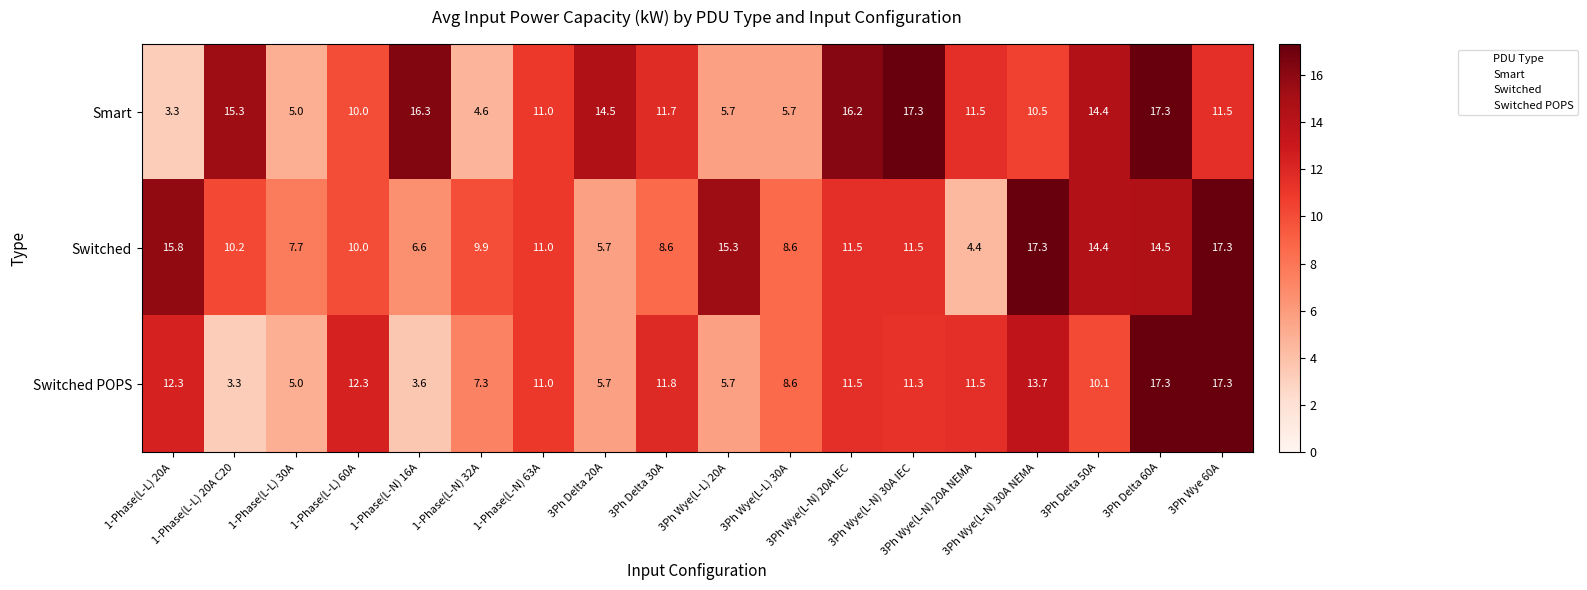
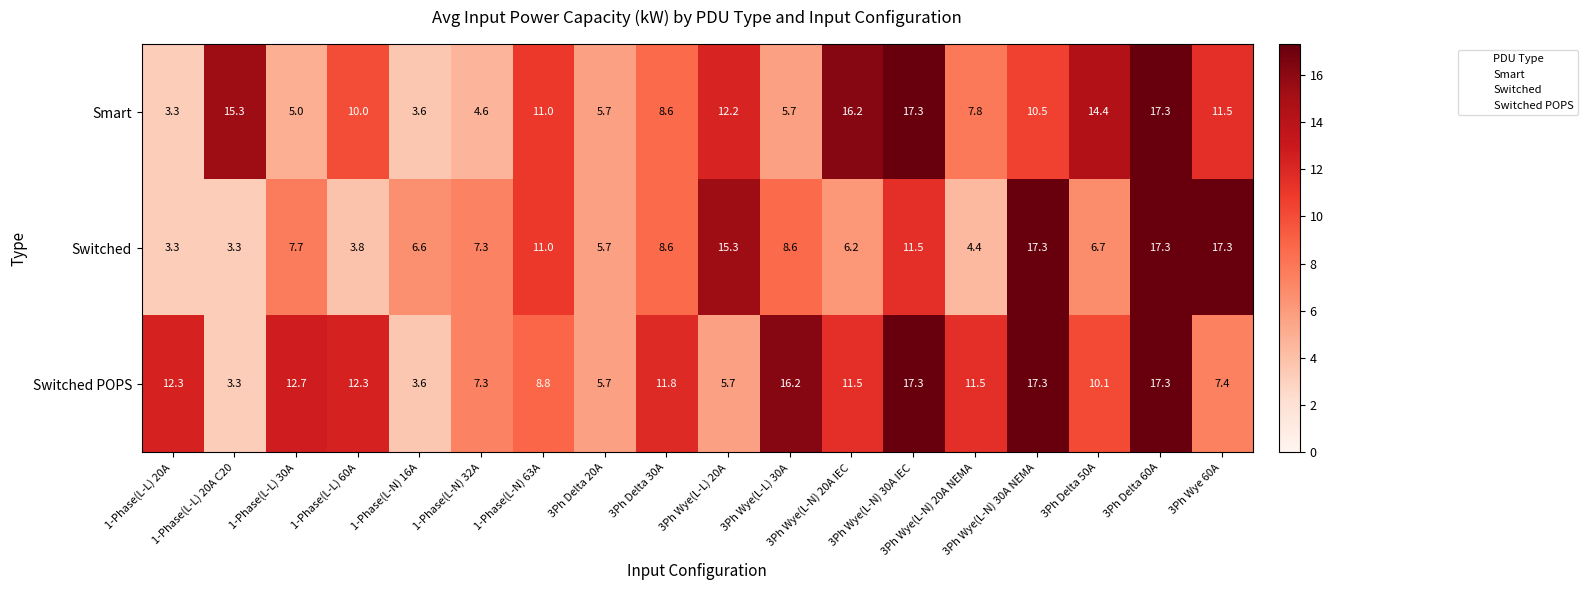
  {
    "Smart": {
      "1-Phase(L-L) 20A": 3.3,
      "1-Phase(L-L) 20A C20": 15.3,
      "1-Phase(L-L) 30A": 5.0,
      "1-Phase(L-L) 60A": 10.0,
-     "1-Phase(L-N) 16A": 16.3,
+     "1-Phase(L-N) 16A": 3.6,
      "1-Phase(L-N) 32A": 4.6,
      "1-Phase(L-N) 63A": 11.0,
-     "3Ph Delta 20A": 14.5,
-     "3Ph Delta 30A": 11.7,
-     "3Ph Wye(L-L) 20A": 5.7,
+     "3Ph Delta 20A": 5.7,
+     "3Ph Delta 30A": 8.6,
+     "3Ph Wye(L-L) 20A": 12.2,
      "3Ph Wye(L-L) 30A": 5.7,
      "3Ph Wye(L-N) 20A IEC": 16.2,
      "3Ph Wye(L-N) 30A IEC": 17.3,
-     "3Ph Wye(L-N) 20A NEMA": 11.5,
+     "3Ph Wye(L-N) 20A NEMA": 7.8,
      "3Ph Wye(L-N) 30A NEMA": 10.5,
      "3Ph Delta 50A": 14.4,
      "3Ph Delta 60A": 17.3,
      "3Ph Wye 60A": 11.5
    },
    "Switched": {
-     "1-Phase(L-L) 20A": 15.8,
-     "1-Phase(L-L) 20A C20": 10.2,
+     "1-Phase(L-L) 20A": 3.3,
+     "1-Phase(L-L) 20A C20": 3.3,
      "1-Phase(L-L) 30A": 7.7,
-     "1-Phase(L-L) 60A": 10.0,
+     "1-Phase(L-L) 60A": 3.8,
      "1-Phase(L-N) 16A": 6.6,
-     "1-Phase(L-N) 32A": 9.9,
+     "1-Phase(L-N) 32A": 7.3,
      "1-Phase(L-N) 63A": 11.0,
      "3Ph Delta 20A": 5.7,
      "3Ph Delta 30A": 8.6,
      "3Ph Wye(L-L) 20A": 15.3,
      "3Ph Wye(L-L) 30A": 8.6,
-     "3Ph Wye(L-N) 20A IEC": 11.5,
+     "3Ph Wye(L-N) 20A IEC": 6.2,
      "3Ph Wye(L-N) 30A IEC": 11.5,
      "3Ph Wye(L-N) 20A NEMA": 4.4,
      "3Ph Wye(L-N) 30A NEMA": 17.3,
-     "3Ph Delta 50A": 14.4,
-     "3Ph Delta 60A": 14.5,
+     "3Ph Delta 50A": 6.7,
+     "3Ph Delta 60A": 17.3,
      "3Ph Wye 60A": 17.3
    },
    "Switched POPS": {
      "1-Phase(L-L) 20A": 12.3,
      "1-Phase(L-L) 20A C20": 3.3,
-     "1-Phase(L-L) 30A": 5.0,
+     "1-Phase(L-L) 30A": 12.7,
      "1-Phase(L-L) 60A": 12.3,
      "1-Phase(L-N) 16A": 3.6,
      "1-Phase(L-N) 32A": 7.3,
-     "1-Phase(L-N) 63A": 11.0,
+     "1-Phase(L-N) 63A": 8.8,
      "3Ph Delta 20A": 5.7,
      "3Ph Delta 30A": 11.8,
      "3Ph Wye(L-L) 20A": 5.7,
-     "3Ph Wye(L-L) 30A": 8.6,
+     "3Ph Wye(L-L) 30A": 16.2,
      "3Ph Wye(L-N) 20A IEC": 11.5,
-     "3Ph Wye(L-N) 30A IEC": 11.3,
+     "3Ph Wye(L-N) 30A IEC": 17.3,
      "3Ph Wye(L-N) 20A NEMA": 11.5,
-     "3Ph Wye(L-N) 30A NEMA": 13.7,
+     "3Ph Wye(L-N) 30A NEMA": 17.3,
      "3Ph Delta 50A": 10.1,
      "3Ph Delta 60A": 17.3,
-     "3Ph Wye 60A": 17.3
+     "3Ph Wye 60A": 7.4
    }
  }
